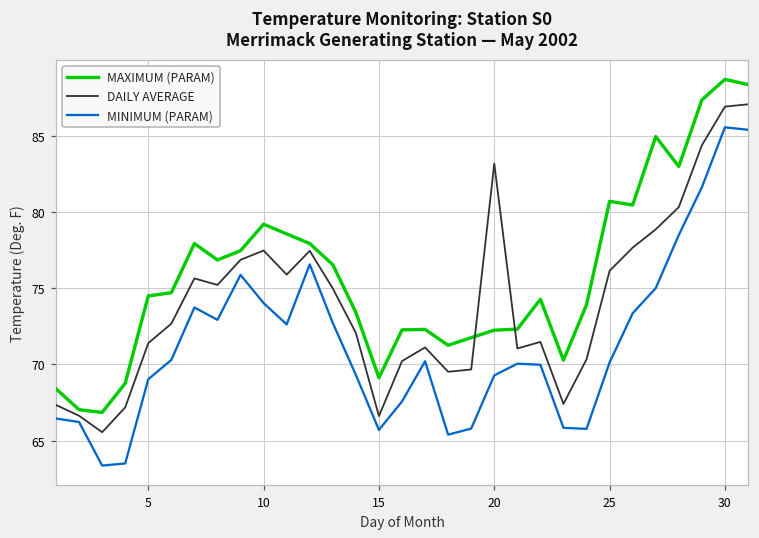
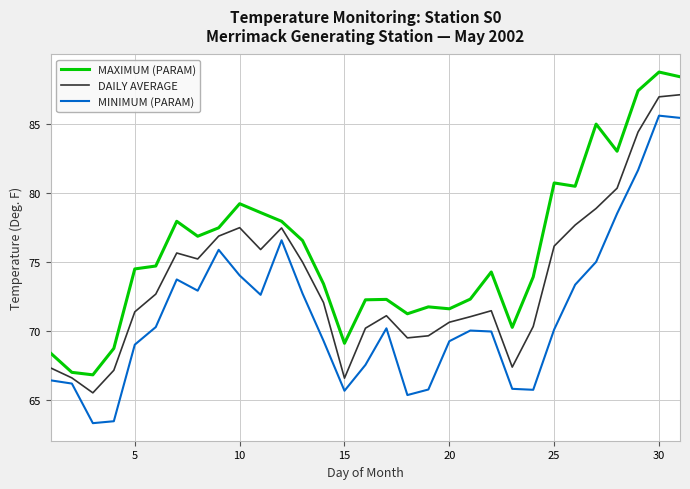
  {
    "MAXIMUM (PARAM)": {
      "5": 74.5,
      "10": 79.2,
      "15": 69.1,
-     "20": 72.3,
+     "20": 71.6,
      "25": 80.7,
      "30": 88.7
    },
    "DAILY AVERAGE": {
      "5": 71.4,
      "10": 77.5,
      "15": 66.6,
-     "20": 83.2,
+     "20": 70.7,
      "25": 76.2,
      "30": 86.9
    },
    "MINIMUM (PARAM)": {
      "5": 69.0,
      "10": 74.0,
      "15": 65.7,
      "20": 69.3,
      "25": 70.1,
      "30": 85.6
    }
  }
